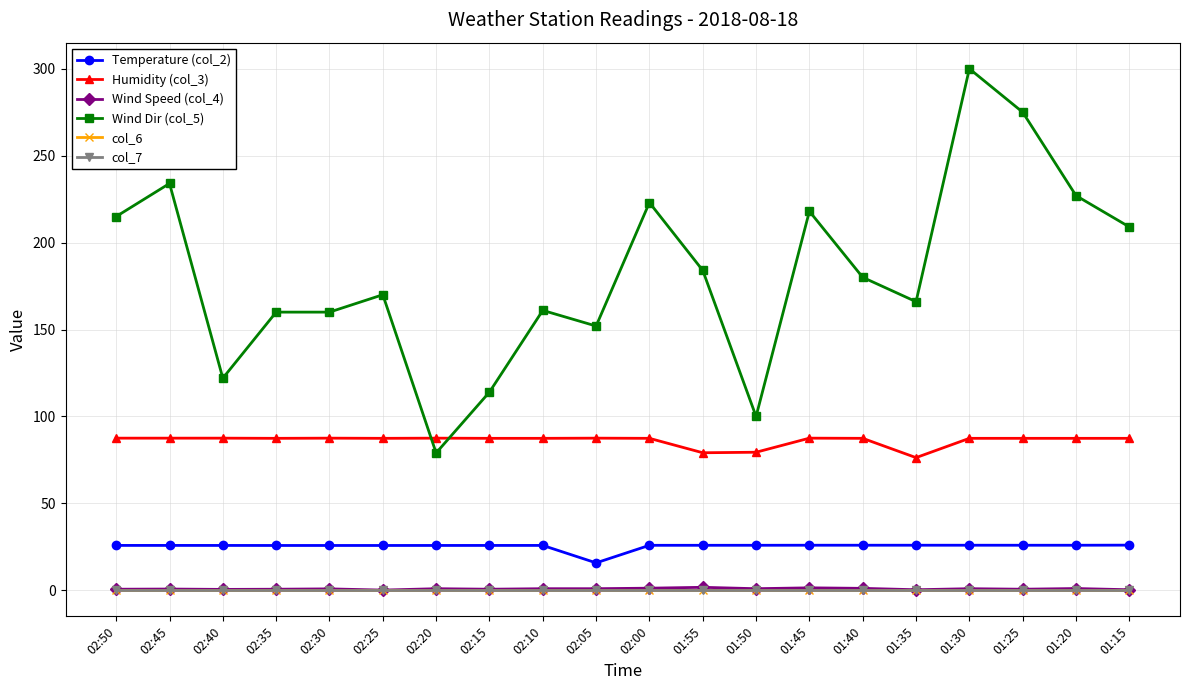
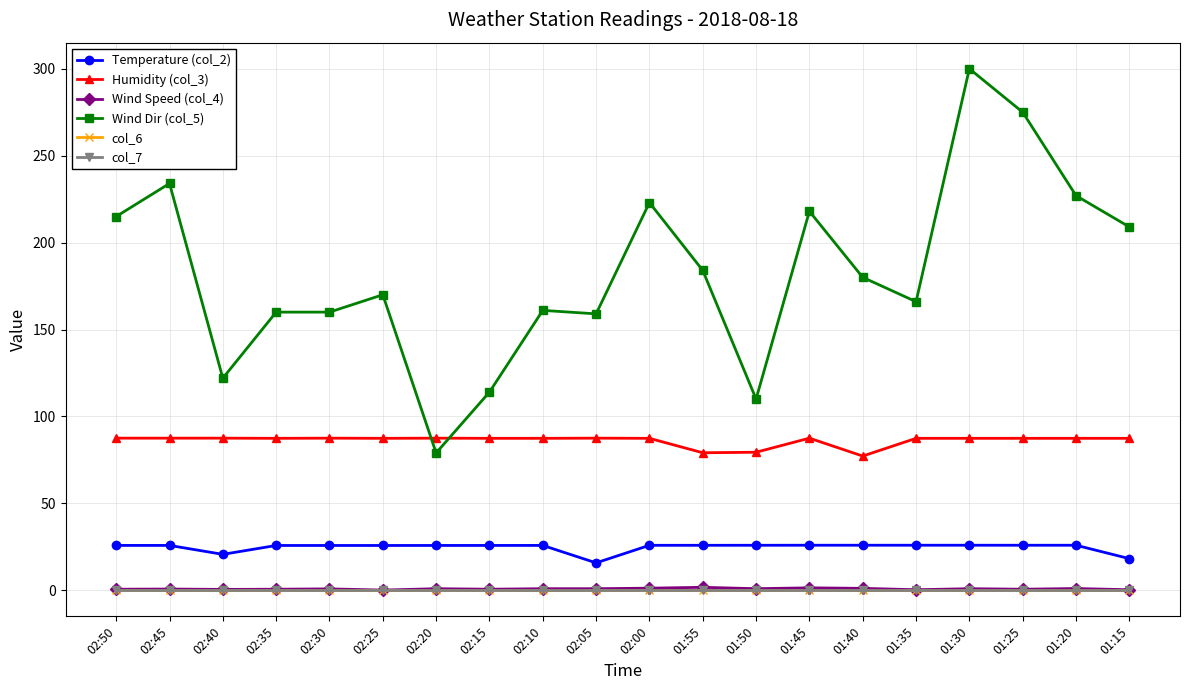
  {
    "Temperature (col_2)": {
      "02:50": 26,
      "02:45": 26,
-     "02:40": 26,
+     "02:40": 21,
      "02:35": 26,
      "02:30": 26,
      "02:25": 26,
      "02:20": 26,
      "02:15": 26,
      "02:10": 26,
      "02:05": 16,
      "02:00": 26,
      "01:55": 26,
      "01:50": 26,
      "01:45": 26,
      "01:40": 26,
      "01:35": 26,
      "01:30": 26,
      "01:25": 26,
      "01:20": 26,
-     "01:15": 26
+     "01:15": 18
    },
    "Humidity (col_3)": {
      "02:50": 88,
      "02:45": 88,
      "02:40": 88,
      "02:35": 87,
      "02:30": 88,
      "02:25": 87,
      "02:20": 88,
      "02:15": 87,
      "02:10": 87,
      "02:05": 88,
      "02:00": 87,
      "01:55": 79,
      "01:50": 79,
      "01:45": 88,
-     "01:40": 87,
-     "01:35": 76,
+     "01:40": 77,
+     "01:35": 87,
      "01:30": 87,
      "01:25": 87,
      "01:20": 87,
      "01:15": 87
    },
    "Wind Speed (col_4)": {
      "01:55": 2
    },
    "Wind Dir (col_5)": {
      "02:50": 215,
      "02:45": 234,
      "02:40": 122,
      "02:35": 160,
      "02:30": 160,
      "02:25": 170,
      "02:20": 79,
      "02:15": 114,
      "02:10": 161,
-     "02:05": 152,
+     "02:05": 159,
      "02:00": 223,
      "01:55": 184,
-     "01:50": 100,
+     "01:50": 110,
      "01:45": 218,
      "01:40": 180,
      "01:35": 166,
      "01:30": 300,
      "01:25": 275,
      "01:20": 227,
      "01:15": 209
    },
    "col_7": {
      "01:55": 0
    }
  }
